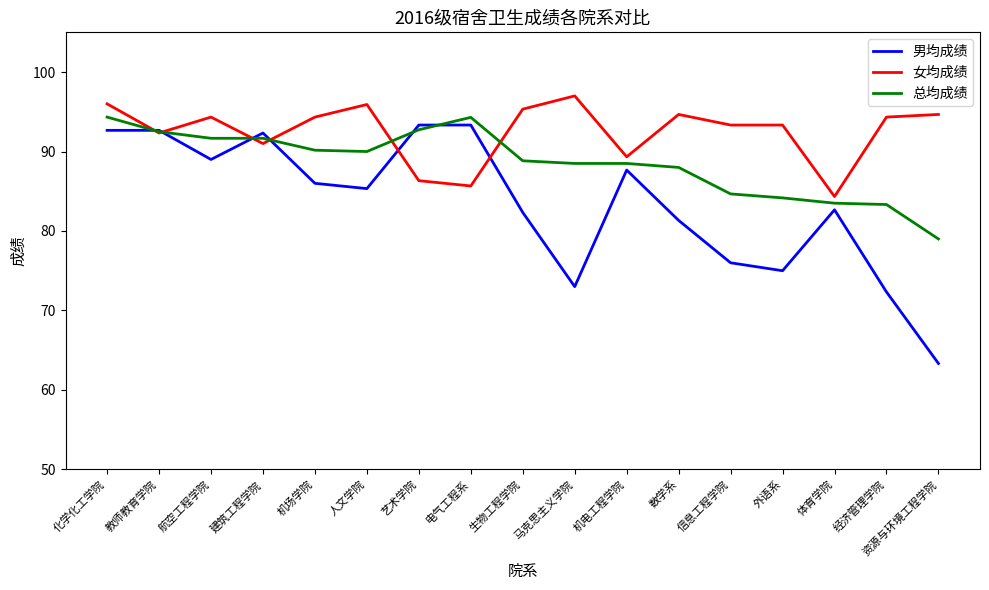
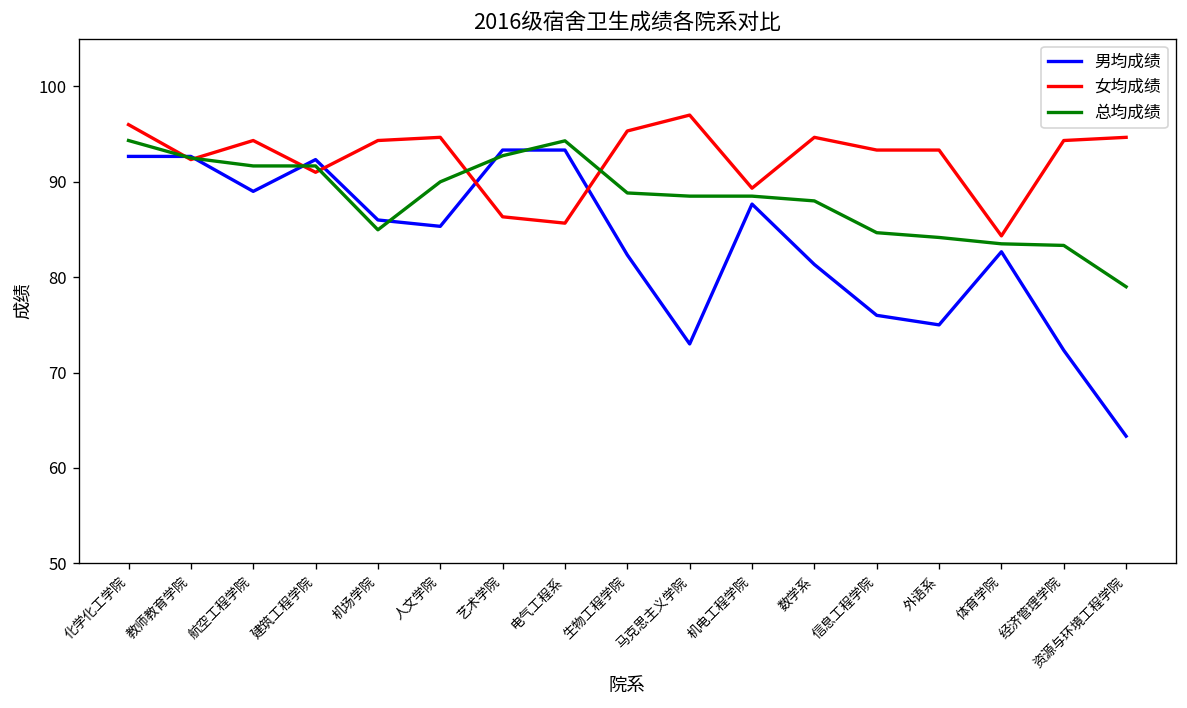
  {
    "男均成绩": {
      "化学化工学院": 93,
      "航空工程学院": 89,
      "建筑工程学院": 92,
      "机场学院": 86,
      "人文学院": 85,
      "艺术学院": 93,
      "电气工程系": 93,
      "生物工程学院": 82,
      "马克思主义学院": 73,
      "机电工程学院": 88,
      "数学系": 81,
      "信息工程学院": 76,
      "外语系": 75,
      "体育学院": 83,
      "经济管理学院": 72,
      "资源与环境工程学院": 63
    },
    "女均成绩": {
      "化学化工学院": 96,
      "航空工程学院": 94,
      "建筑工程学院": 91,
      "机场学院": 94,
-     "人文学院": 96,
+     "人文学院": 95,
      "艺术学院": 86,
      "电气工程系": 86,
      "生物工程学院": 95,
      "马克思主义学院": 97,
      "机电工程学院": 89,
      "数学系": 95,
      "信息工程学院": 93,
      "外语系": 93,
      "体育学院": 84,
      "经济管理学院": 94,
      "资源与环境工程学院": 95
    },
    "总均成绩": {
      "化学化工学院": 94,
      "航空工程学院": 92,
      "建筑工程学院": 92,
-     "机场学院": 90,
+     "机场学院": 85,
      "人文学院": 90,
      "艺术学院": 93,
      "电气工程系": 94,
      "生物工程学院": 89,
      "马克思主义学院": 89,
      "机电工程学院": 89,
      "数学系": 88,
      "信息工程学院": 85,
      "外语系": 84,
      "体育学院": 84,
      "经济管理学院": 83,
      "资源与环境工程学院": 79
    }
  }
